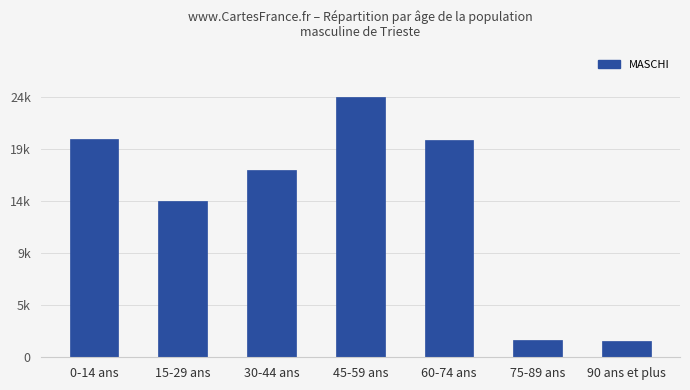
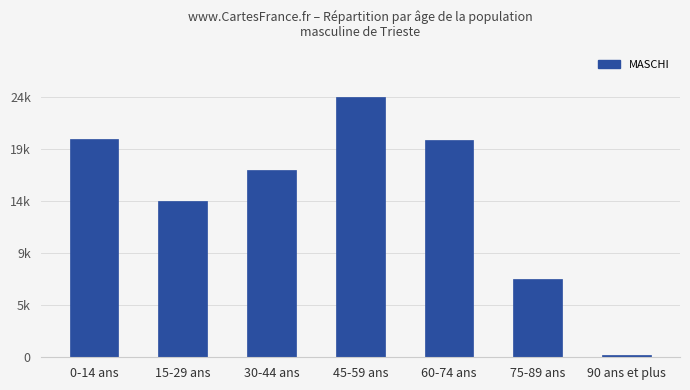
  {
    "0-14 ans": 19900,
    "15-29 ans": 14200,
    "30-44 ans": 17100,
    "45-59 ans": 23700,
    "60-74 ans": 19700,
-   "75-89 ans": 1600,
-   "90 ans et plus": 1500
+   "75-89 ans": 7200,
+   "90 ans et plus": 200
  }
